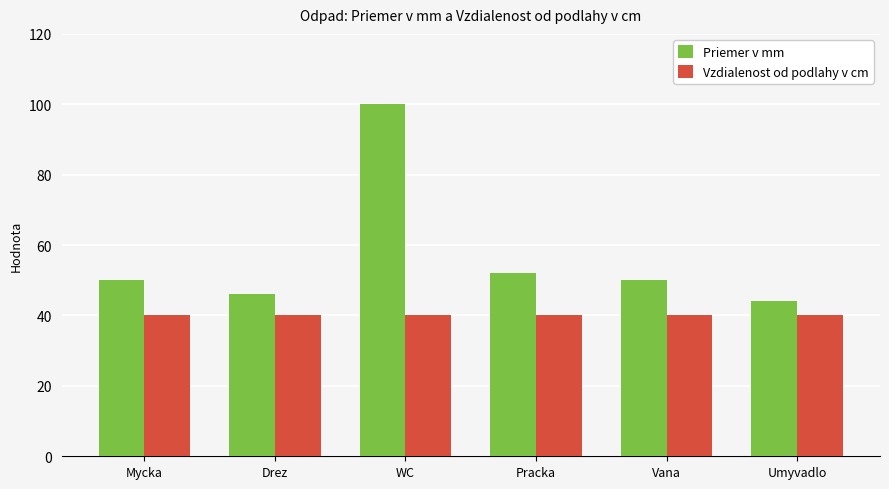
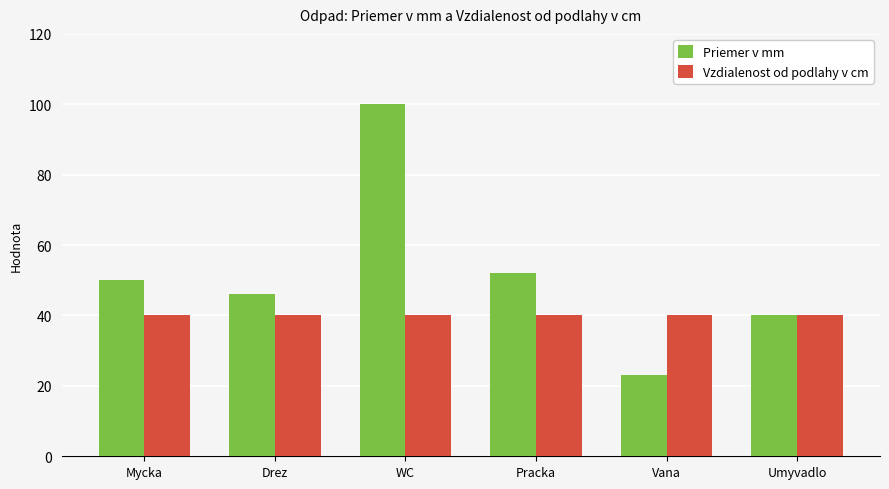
  {
    "Priemer v mm": {
      "Mycka": 50,
      "Drez": 46,
      "WC": 100,
      "Pracka": 52,
-     "Vana": 50,
-     "Umyvadlo": 44
+     "Vana": 23,
+     "Umyvadlo": 40
    },
    "Vzdialenost od podlahy v cm": {
      "Mycka": 40,
      "Drez": 40,
      "WC": 40,
      "Pracka": 40,
      "Vana": 40,
      "Umyvadlo": 40
    }
  }
